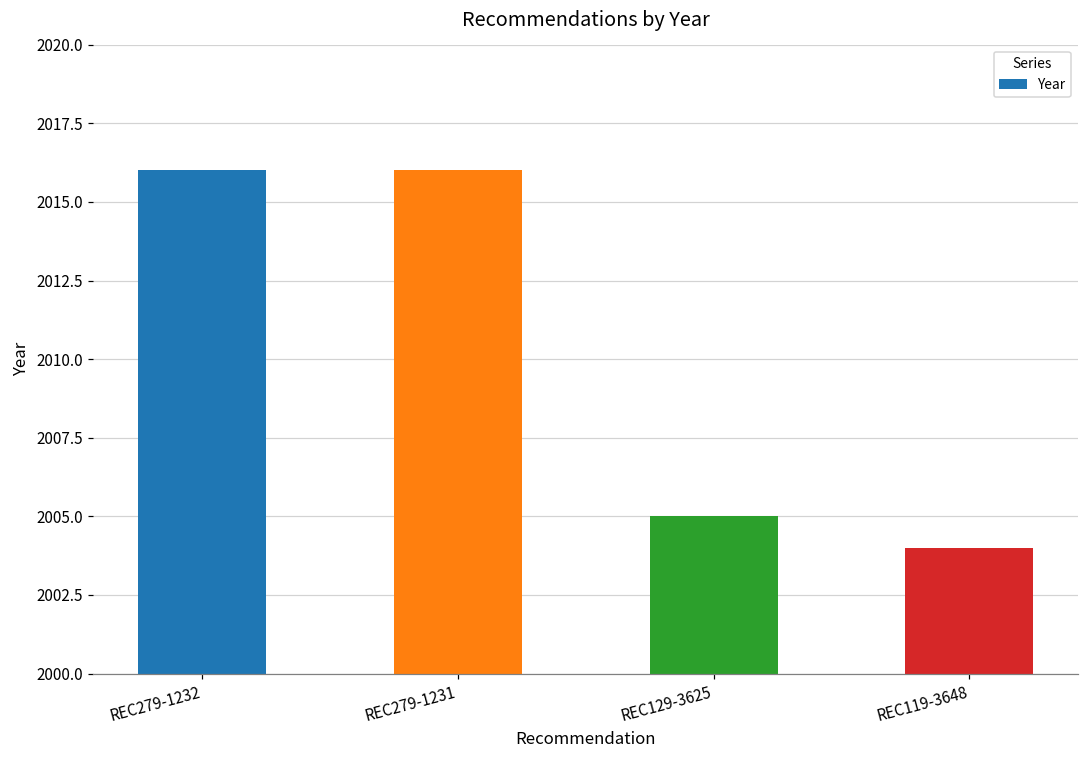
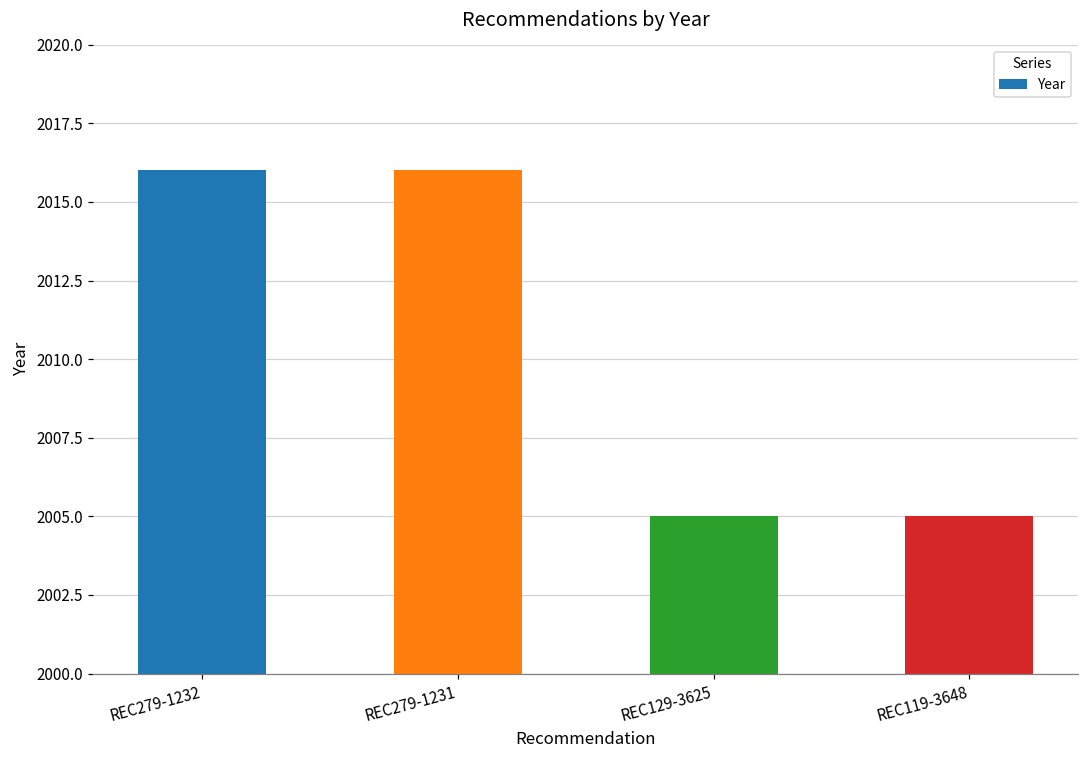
  {
    "REC279-1232": 2016,
    "REC279-1231": 2016,
    "REC129-3625": 2005,
-   "REC119-3648": 2004
+   "REC119-3648": 2005
  }
